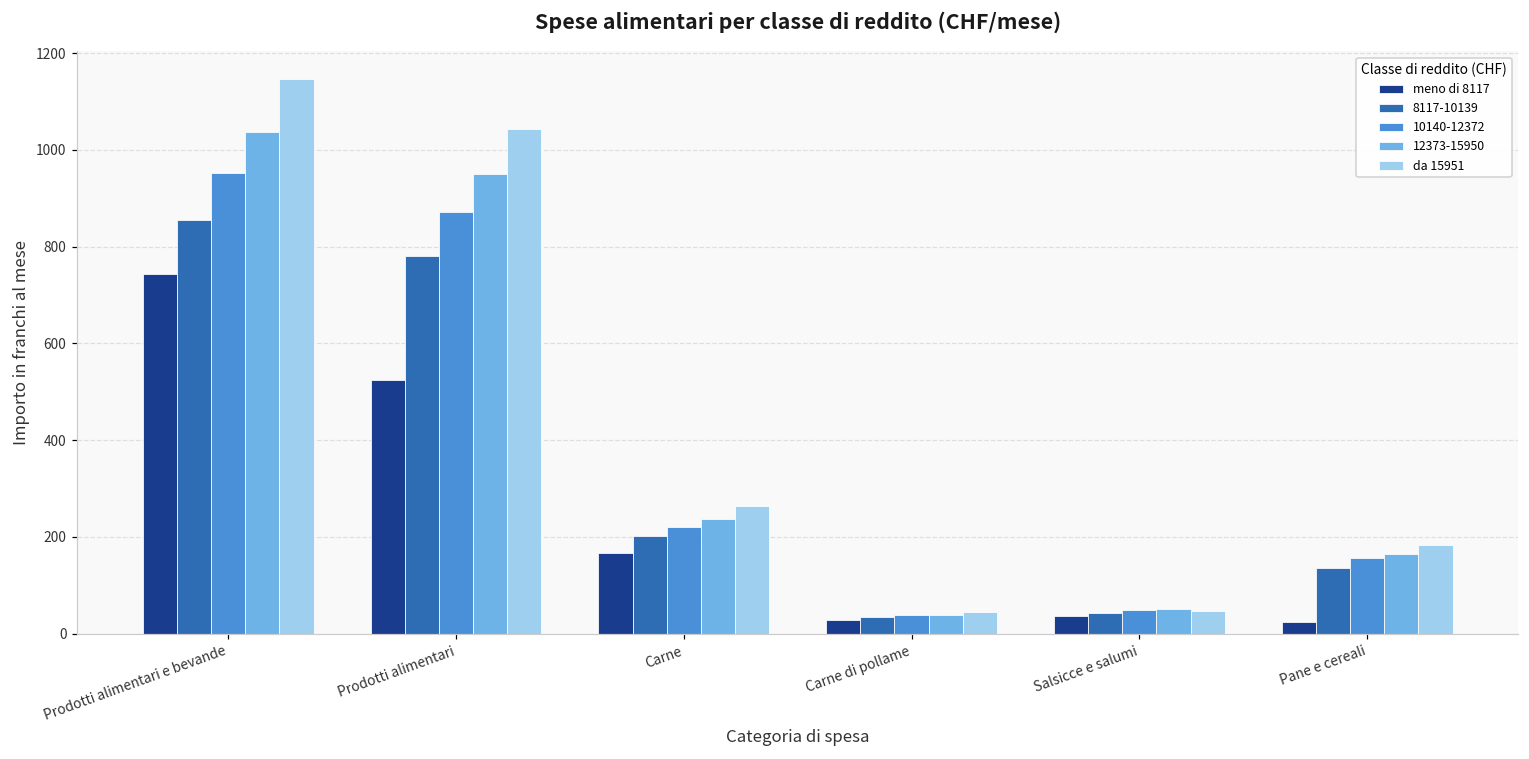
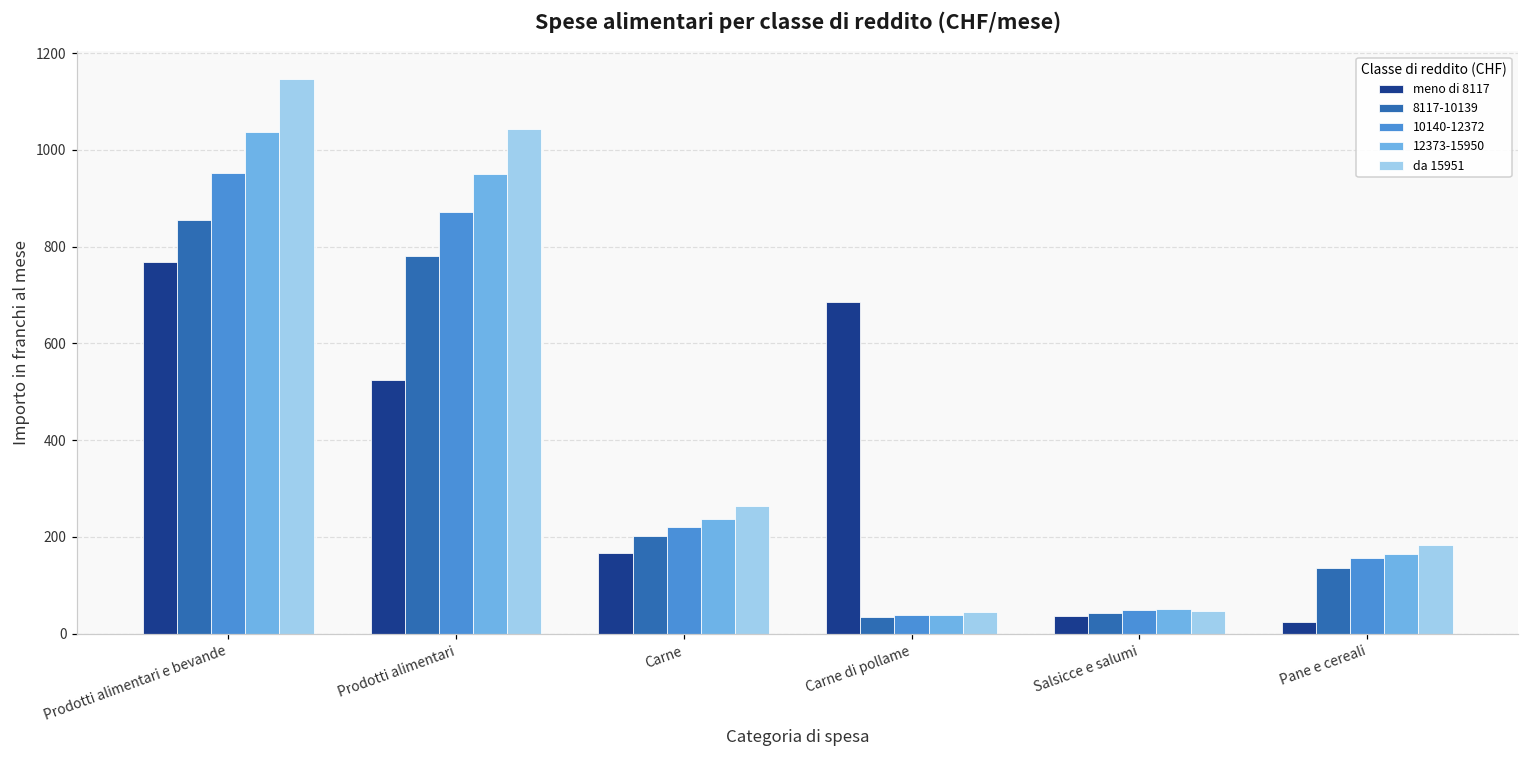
  {
    "meno di 8117": {
-     "Prodotti alimentari e bevande": 740,
+     "Prodotti alimentari e bevande": 770,
      "Prodotti alimentari": 530,
      "Carne": 170,
-     "Carne di pollame": 30,
+     "Carne di pollame": 690,
      "Salsicce e salumi": 40,
      "Pane e cereali": 20
    }
  }
